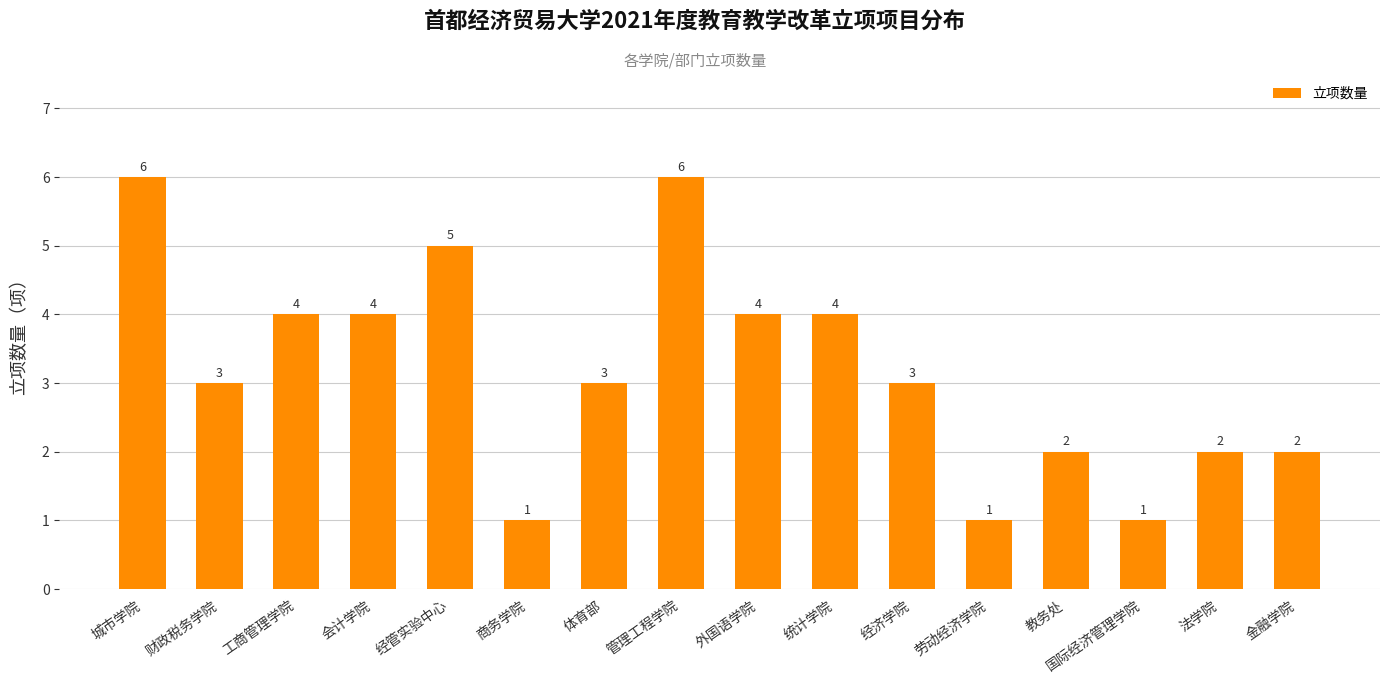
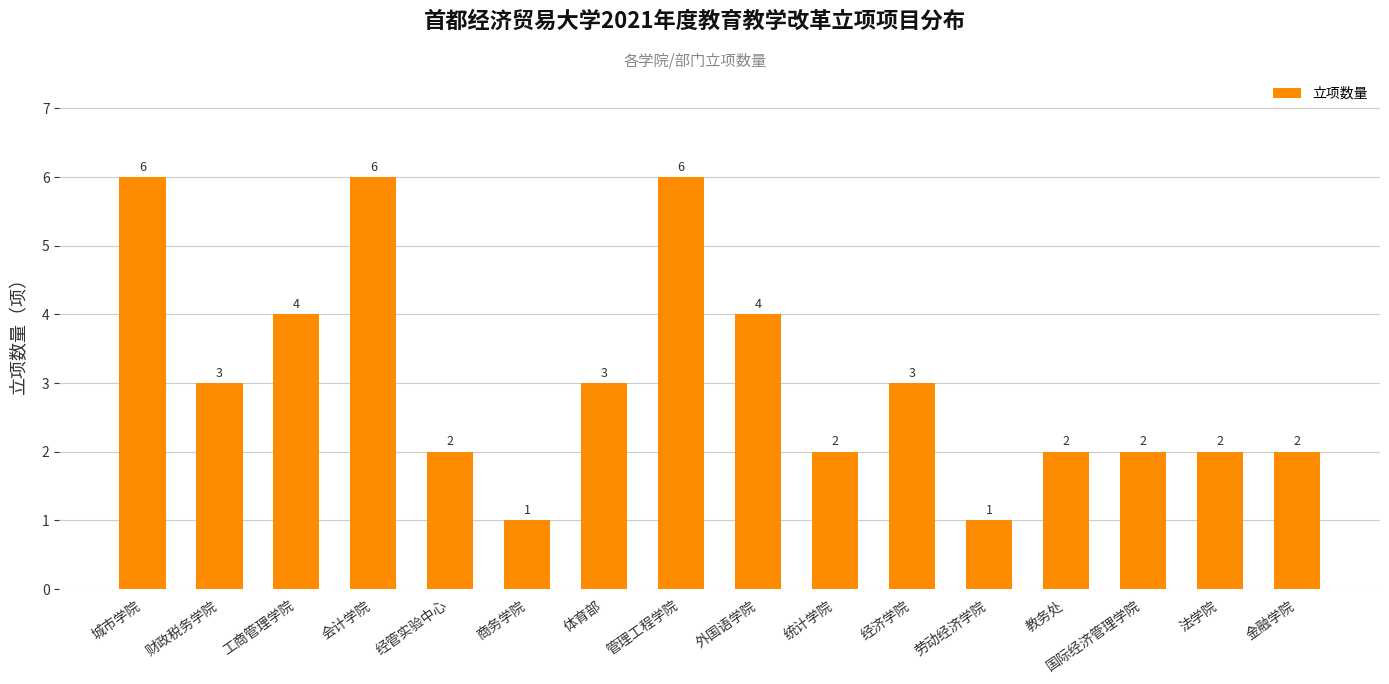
  {
    "城市学院": 6,
    "财政税务学院": 3,
    "工商管理学院": 4,
-   "会计学院": 4,
-   "经管实验中心": 5,
+   "会计学院": 6,
+   "经管实验中心": 2,
    "商务学院": 1,
    "体育部": 3,
    "管理工程学院": 6,
    "外国语学院": 4,
-   "统计学院": 4,
+   "统计学院": 2,
    "经济学院": 3,
    "劳动经济学院": 1,
    "教务处": 2,
-   "国际经济管理学院": 1,
+   "国际经济管理学院": 2,
    "法学院": 2,
    "金融学院": 2
  }
